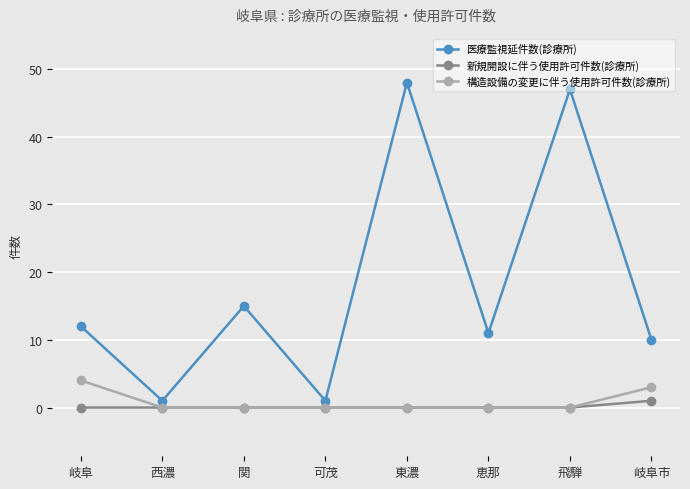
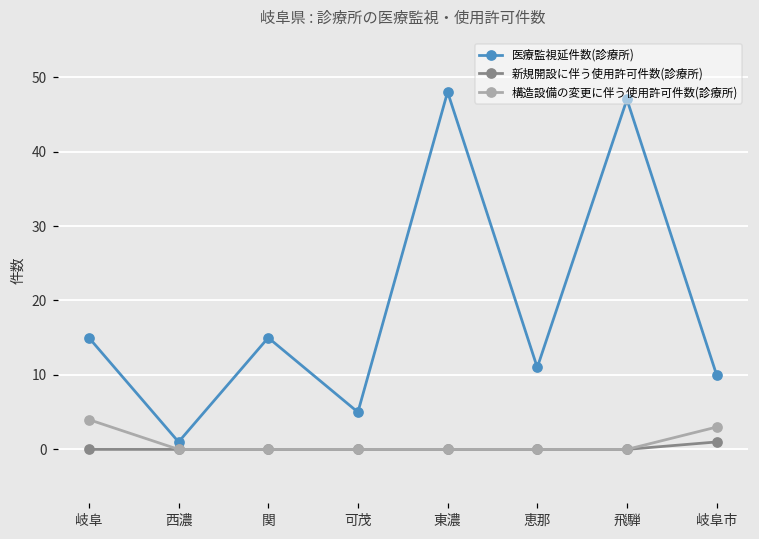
  {
    "医療監視延件数(診療所)": {
-     "岐阜": 12,
+     "岐阜": 15,
      "西濃": 1,
      "関": 15,
-     "可茂": 1,
+     "可茂": 5,
      "東濃": 48,
      "恵那": 11,
      "岐阜市": 10
    }
  }
